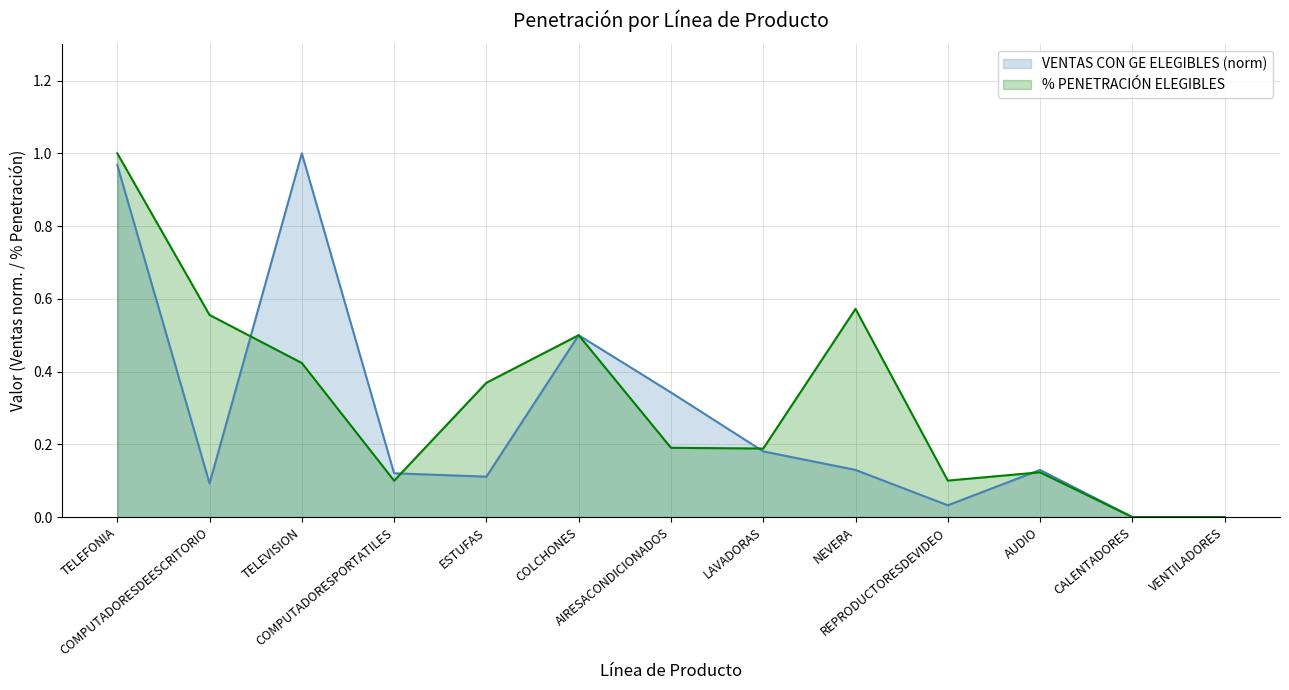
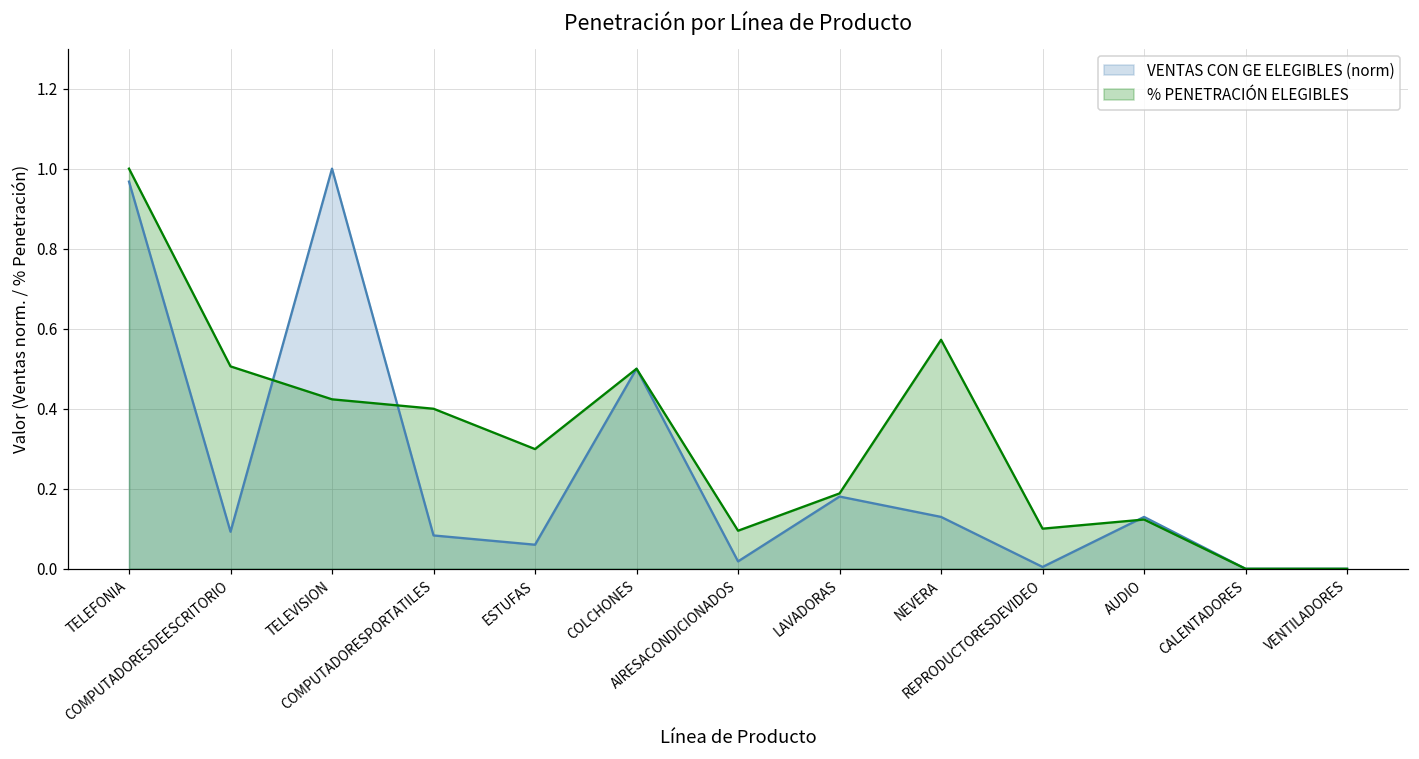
  {
    "VENTAS CON GE ELEGIBLES (norm)": {
      "TELEFONIA": 0.97,
      "COMPUTADORESDEESCRITORIO": 0.09,
      "TELEVISION": 1.00,
-     "COMPUTADORESPORTATILES": 0.12,
-     "ESTUFAS": 0.11,
-     "AIRESACONDICIONADOS": 0.34,
+     "COMPUTADORESPORTATILES": 0.08,
+     "ESTUFAS": 0.06,
+     "AIRESACONDICIONADOS": 0.02,
      "LAVADORAS": 0.18,
      "NEVERA": 0.13,
-     "REPRODUCTORESDEVIDEO": 0.03
+     "REPRODUCTORESDEVIDEO": 0.00
    },
    "% PENETRACIÓN ELEGIBLES": {
      "TELEFONIA": 1.00,
-     "COMPUTADORESDEESCRITORIO": 0.56,
+     "COMPUTADORESDEESCRITORIO": 0.51,
      "TELEVISION": 0.42,
-     "COMPUTADORESPORTATILES": 0.1,
-     "ESTUFAS": 0.37,
-     "AIRESACONDICIONADOS": 0.19,
+     "COMPUTADORESPORTATILES": 0.4,
+     "ESTUFAS": 0.30,
+     "AIRESACONDICIONADOS": 0.10,
      "LAVADORAS": 0.19,
      "NEVERA": 0.57,
      "REPRODUCTORESDEVIDEO": 0.10
    }
  }
